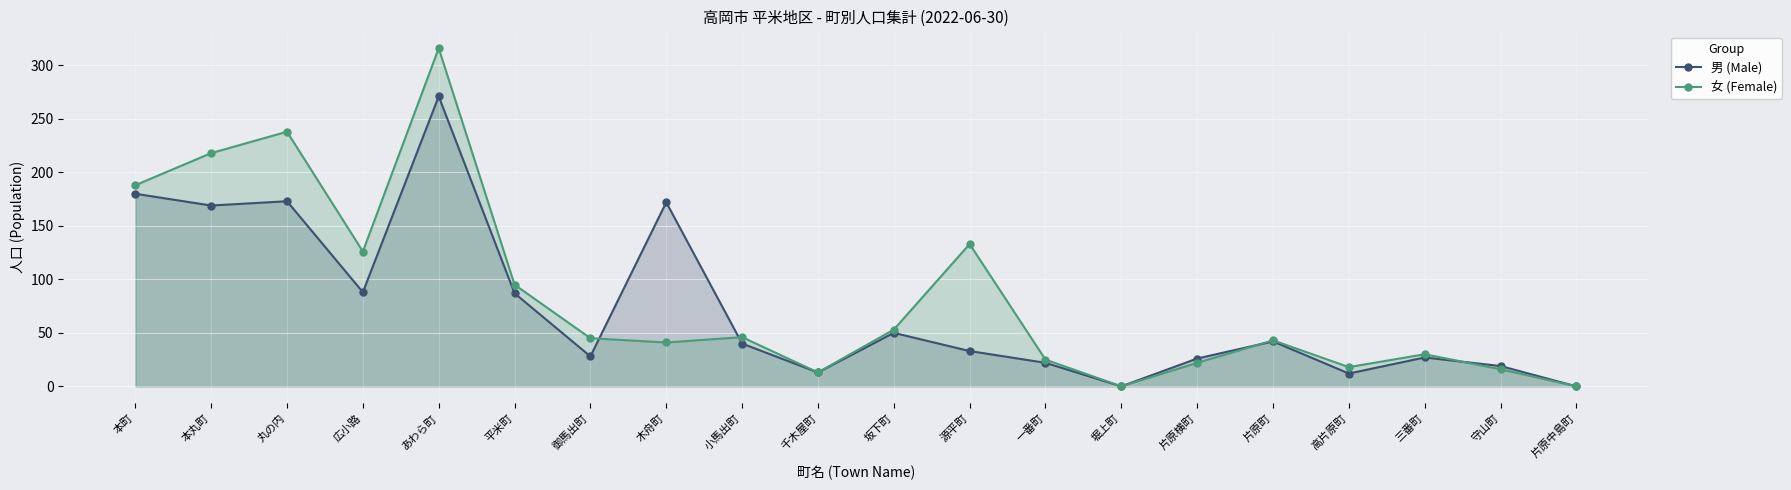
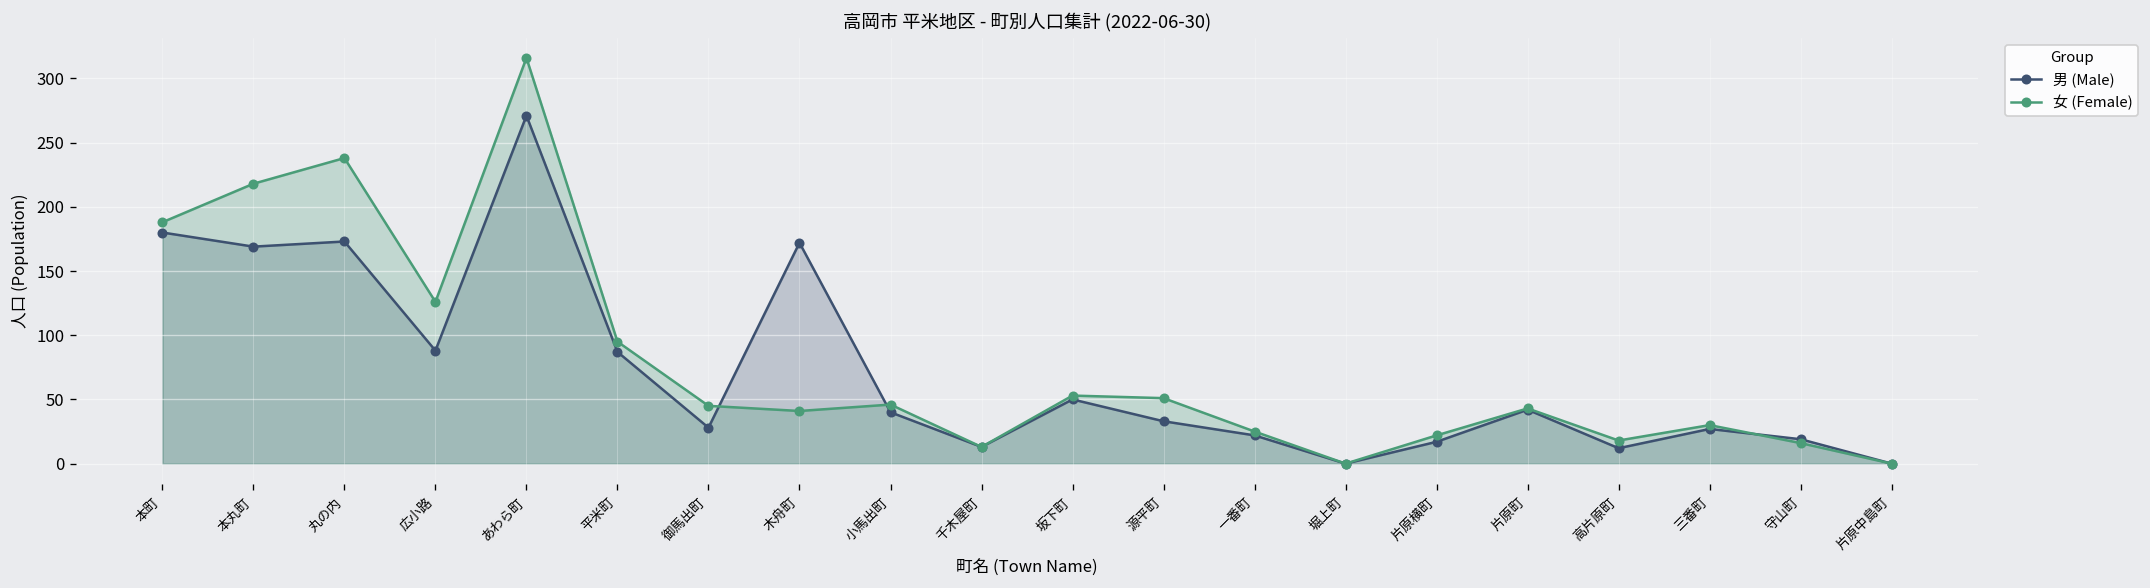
  {
    "男 (Male)": {
      "本町": 180,
      "本丸町": 169,
      "丸の内": 173,
      "広小路": 88,
      "あわら町": 271,
      "平米町": 87,
      "御馬出町": 28,
      "木舟町": 172,
      "小馬出町": 40,
      "坂下町": 50,
      "源平町": 33,
      "一番町": 22,
-     "片原横町": 26,
+     "片原横町": 17,
      "高片原町": 12,
      "三番町": 27,
      "守山町": 19
    },
    "女 (Female)": {
      "本町": 188,
      "本丸町": 218,
      "丸の内": 238,
      "広小路": 126,
      "あわら町": 316,
      "平米町": 95,
      "御馬出町": 45,
      "木舟町": 41,
      "小馬出町": 46,
      "坂下町": 53,
-     "源平町": 133,
+     "源平町": 51,
      "一番町": 25,
      "片原横町": 22,
      "高片原町": 18,
      "三番町": 30,
      "守山町": 16
    }
  }
